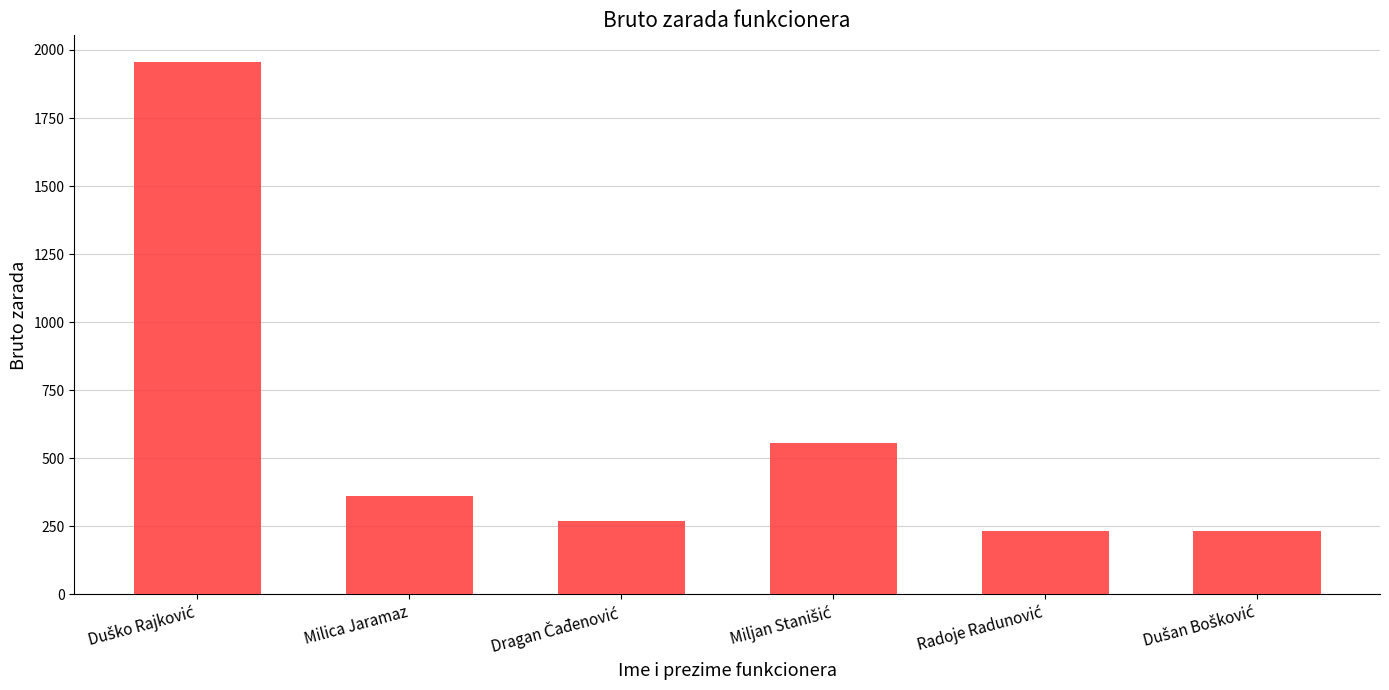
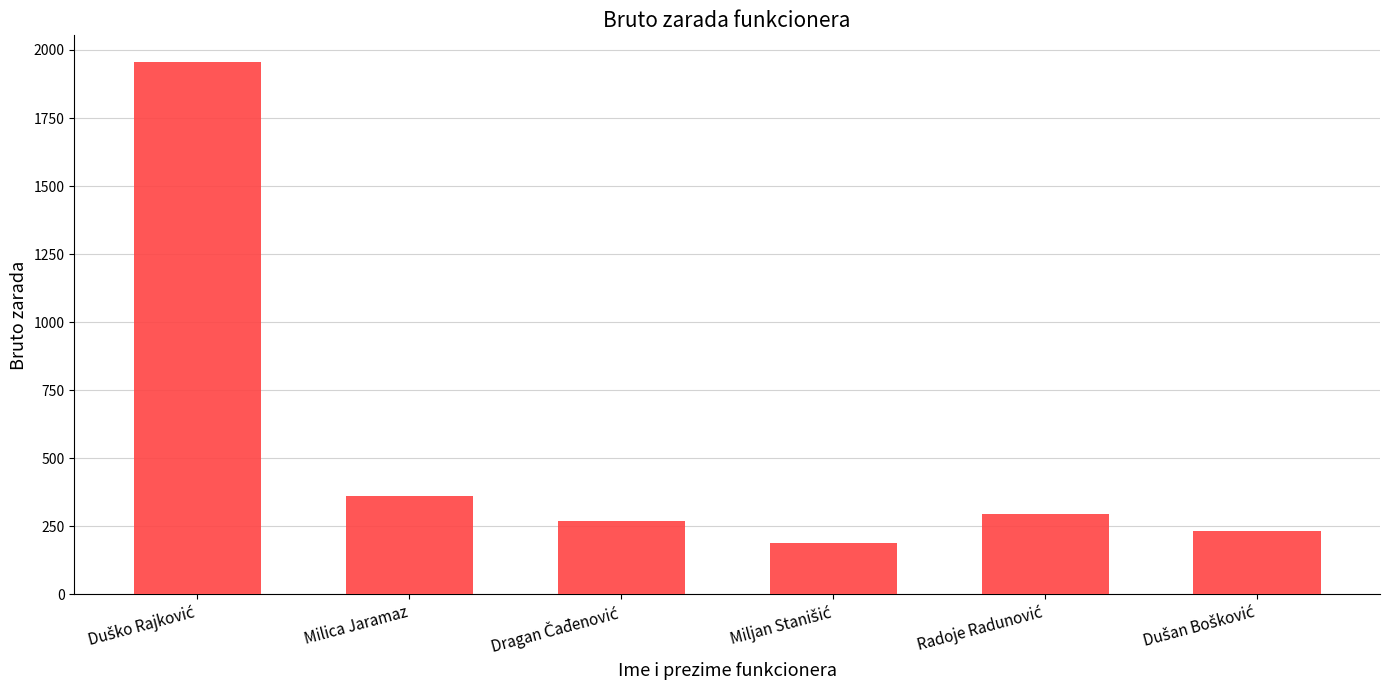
  {
    "Duško Rajković": 1960,
    "Milica Jaramaz": 360,
    "Dragan Čađenović": 270,
-   "Miljan Stanišić": 560,
-   "Radoje Radunović": 230,
+   "Miljan Stanišić": 190,
+   "Radoje Radunović": 290,
    "Dušan Bošković": 230
  }
